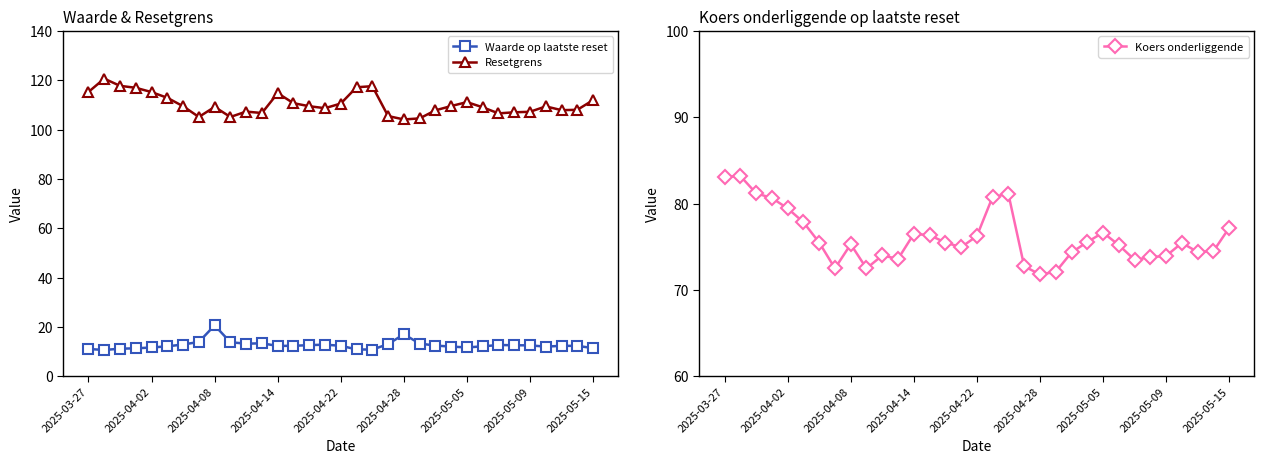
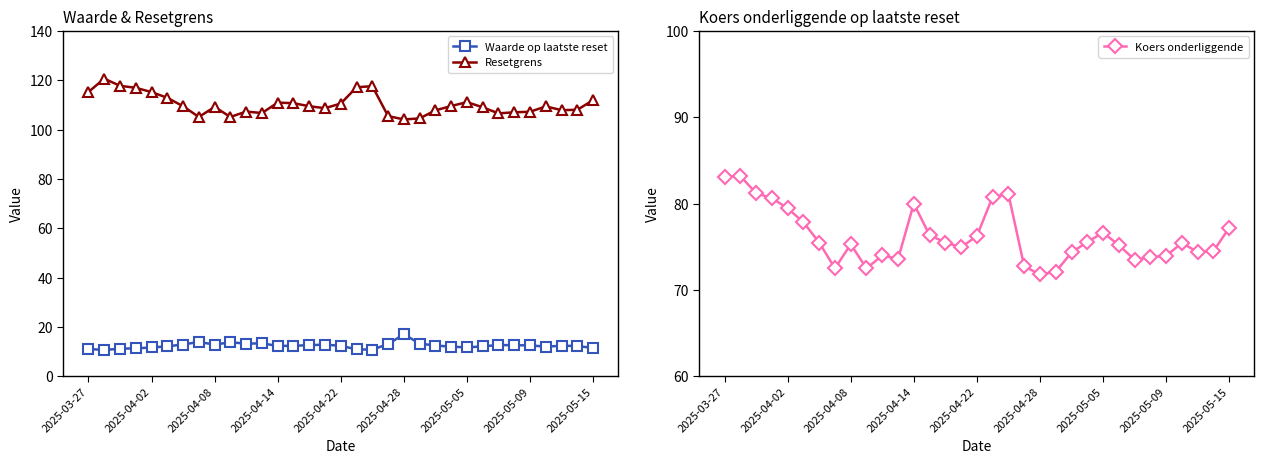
  {
    "Waarde & Resetgrens": {
      "Waarde op laatste reset": {
        "2025-03-27": 11,
        "2025-04-02": 12,
-       "2025-04-08": 21,
+       "2025-04-08": 13,
        "2025-04-14": 12,
        "2025-04-22": 12,
        "2025-04-28": 17,
        "2025-05-05": 12,
        "2025-05-09": 13,
        "2025-05-15": 11
      },
      "Resetgrens": {
        "2025-03-27": 115,
        "2025-04-02": 115,
        "2025-04-08": 109,
-       "2025-04-14": 115,
+       "2025-04-14": 111,
        "2025-04-22": 111,
        "2025-04-28": 104,
        "2025-05-05": 111,
        "2025-05-09": 107,
        "2025-05-15": 112
      }
    },
    "Koers onderliggende op laatste reset": {
      "2025-03-27": 83,
      "2025-04-02": 79,
      "2025-04-08": 75,
-     "2025-04-14": 77,
+     "2025-04-14": 80,
      "2025-04-22": 76,
      "2025-04-28": 72,
      "2025-05-05": 77,
      "2025-05-09": 74,
      "2025-05-15": 77
    }
  }
